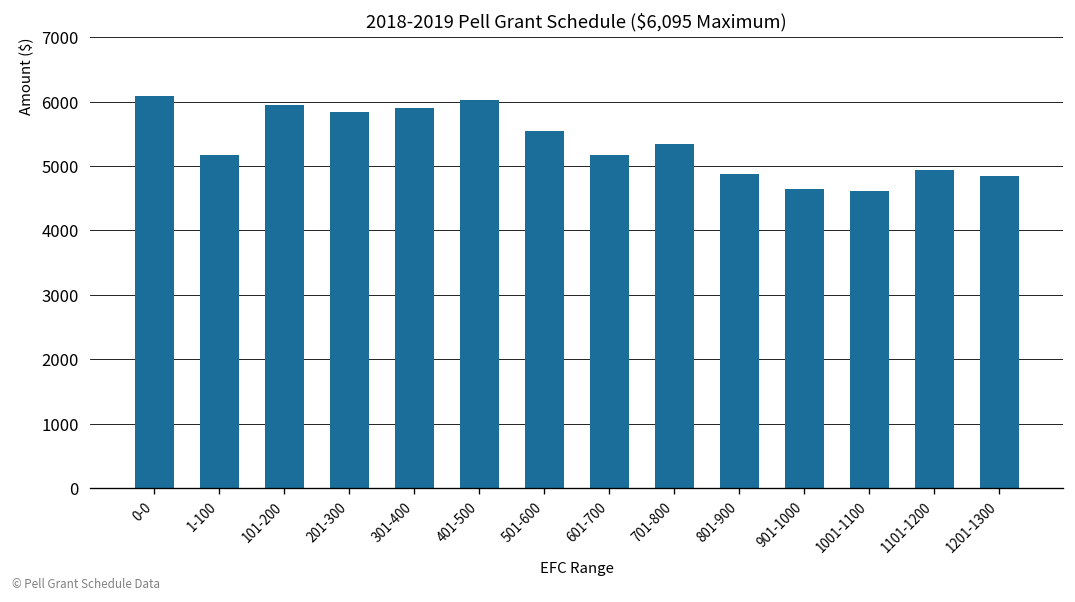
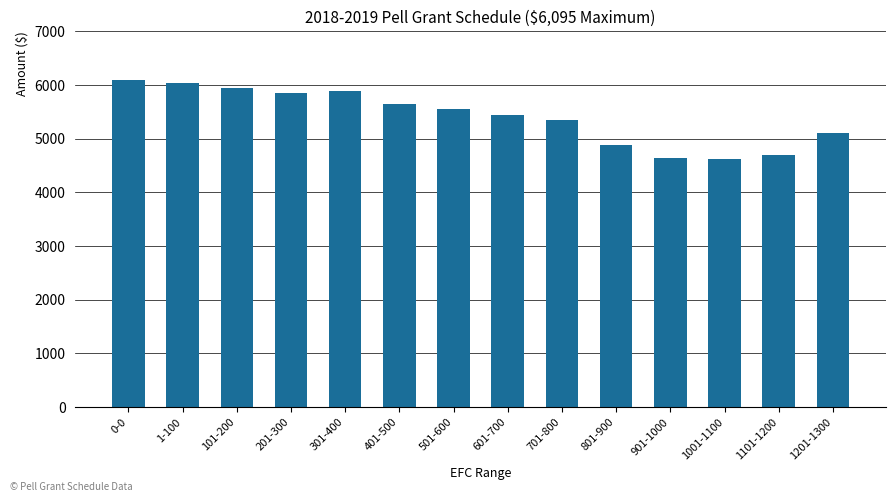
  {
    "0-0": 6100,
-   "1-100": 5200,
+   "1-100": 6000,
    "101-200": 5900,
    "201-300": 5800,
    "301-400": 5900,
-   "401-500": 6000,
+   "401-500": 5600,
    "501-600": 5500,
-   "601-700": 5200,
+   "601-700": 5400,
    "701-800": 5300,
    "801-900": 4900,
    "901-1000": 4600,
    "1001-1100": 4600,
-   "1101-1200": 4900,
-   "1201-1300": 4800
+   "1101-1200": 4700,
+   "1201-1300": 5100
  }
